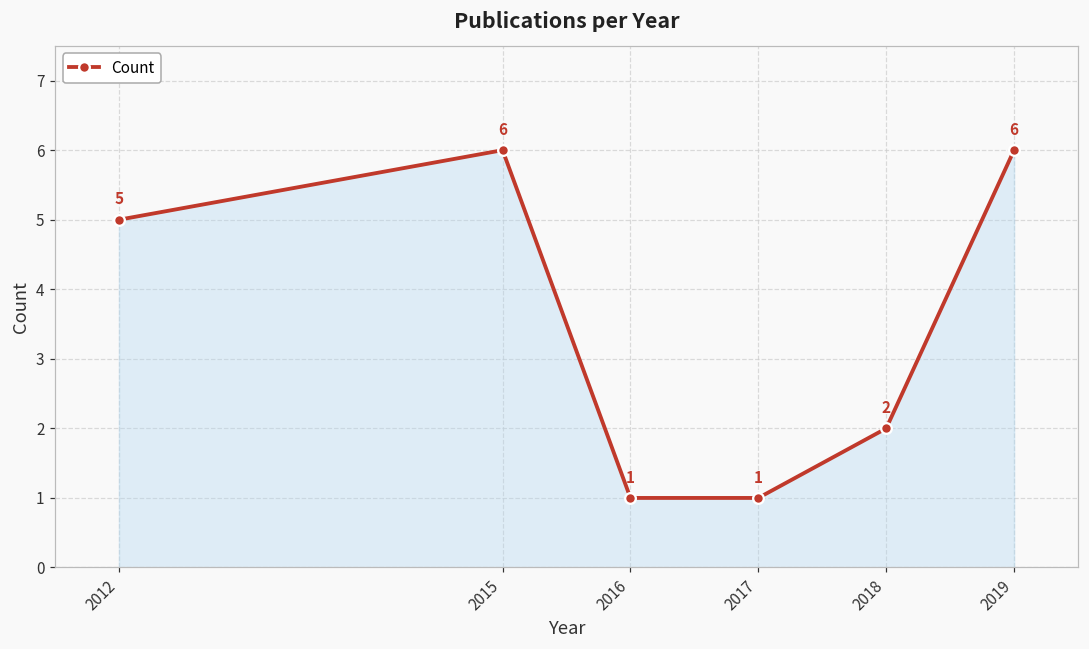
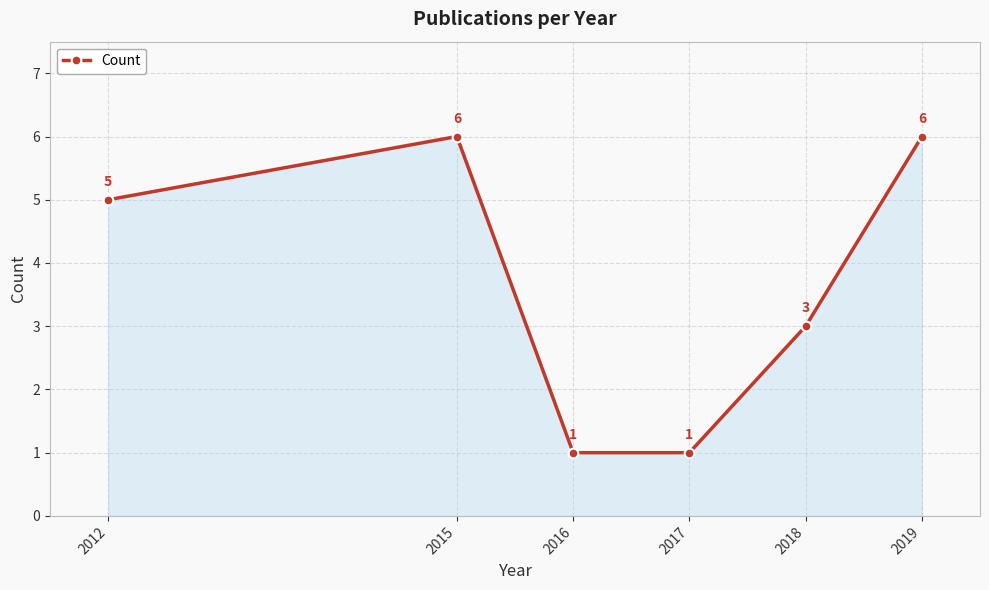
  {
    "2012": 5,
    "2015": 6,
    "2016": 1,
    "2017": 1,
-   "2018": 2,
+   "2018": 3,
    "2019": 6
  }
